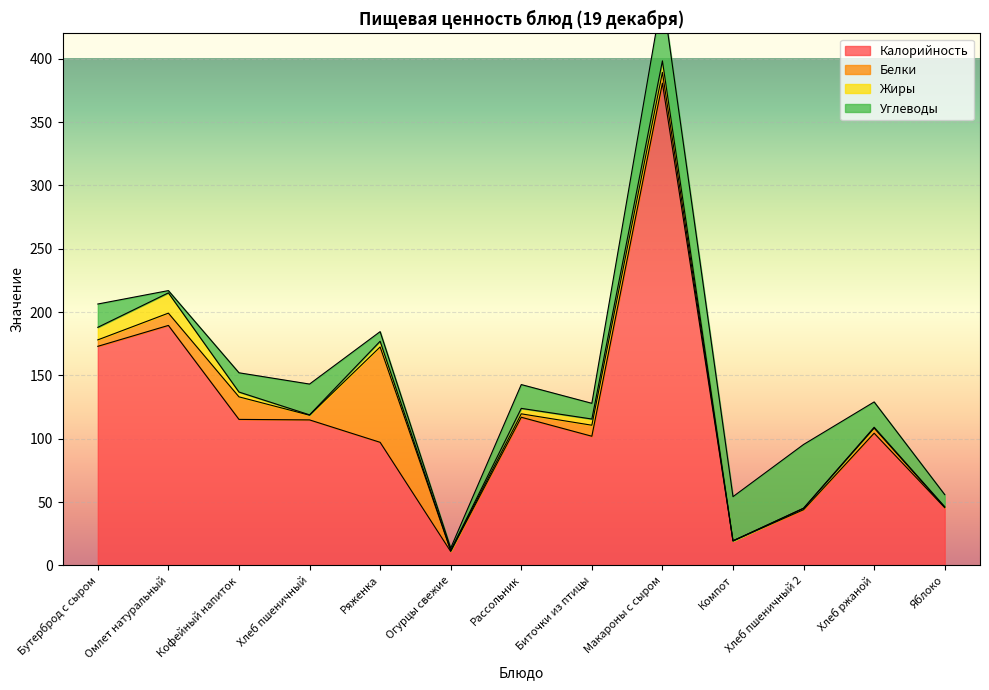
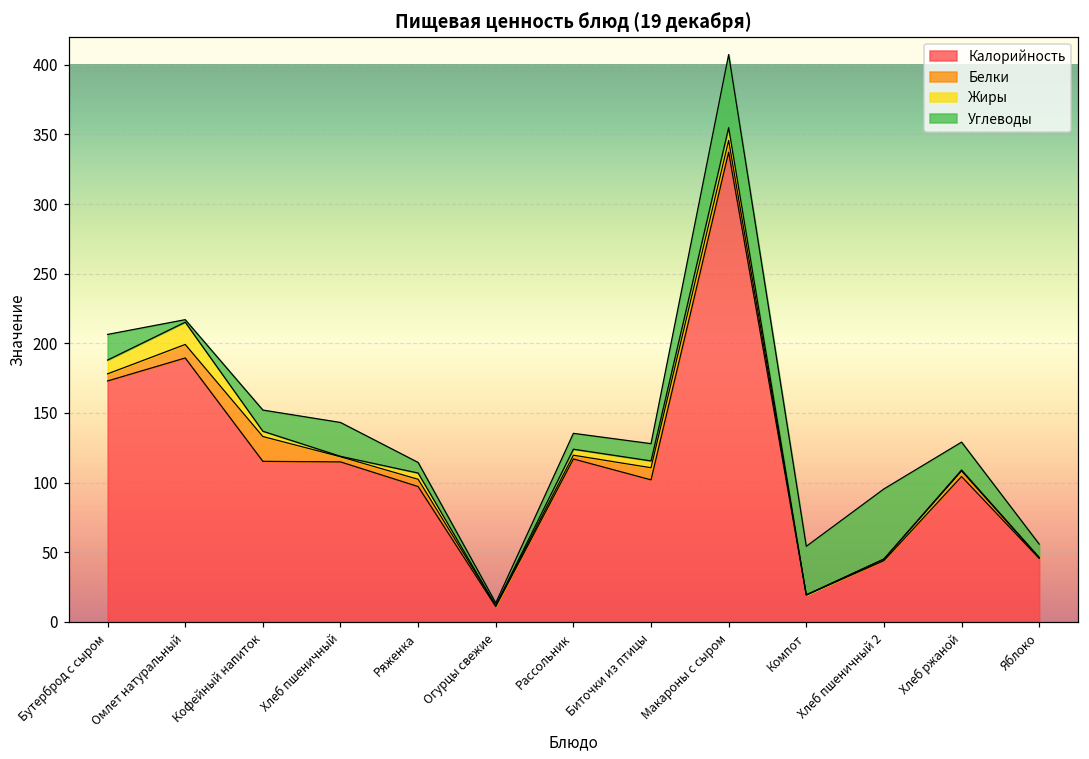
  {
    "Калорийность": {
      "Бутерброд с сыром": 173,
      "Омлет натуральный": 190,
      "Кофейный напиток": 115,
      "Хлеб пшеничный": 115,
      "Ряженка": 97,
      "Рассольник": 117,
      "Биточки из птицы": 102,
-     "Макароны с сыром": 381,
+     "Макароны с сыром": 337,
      "Хлеб ржаной": 104
    },
    "Белки": {
      "Бутерброд с сыром": 5,
      "Омлет натуральный": 10,
      "Кофейный напиток": 18,
-     "Ряженка": 75,
+     "Ряженка": 5,
      "Рассольник": 3,
      "Биточки из птицы": 9,
      "Макароны с сыром": 9
    },
    "Жиры": {
      "Бутерброд с сыром": 10,
      "Кофейный напиток": 4,
      "Ряженка": 5,
      "Рассольник": 4,
      "Биточки из птицы": 5,
      "Макароны с сыром": 9
    },
    "Углеводы": {
      "Бутерброд с сыром": 18,
      "Кофейный напиток": 15,
      "Хлеб пшеничный": 24,
      "Ряженка": 8,
-     "Рассольник": 19,
+     "Рассольник": 11,
      "Биточки из птицы": 12,
      "Компот": 35,
      "Хлеб пшеничный 2": 50,
      "Хлеб ржаной": 20,
      "Яблоко": 10
    }
  }
